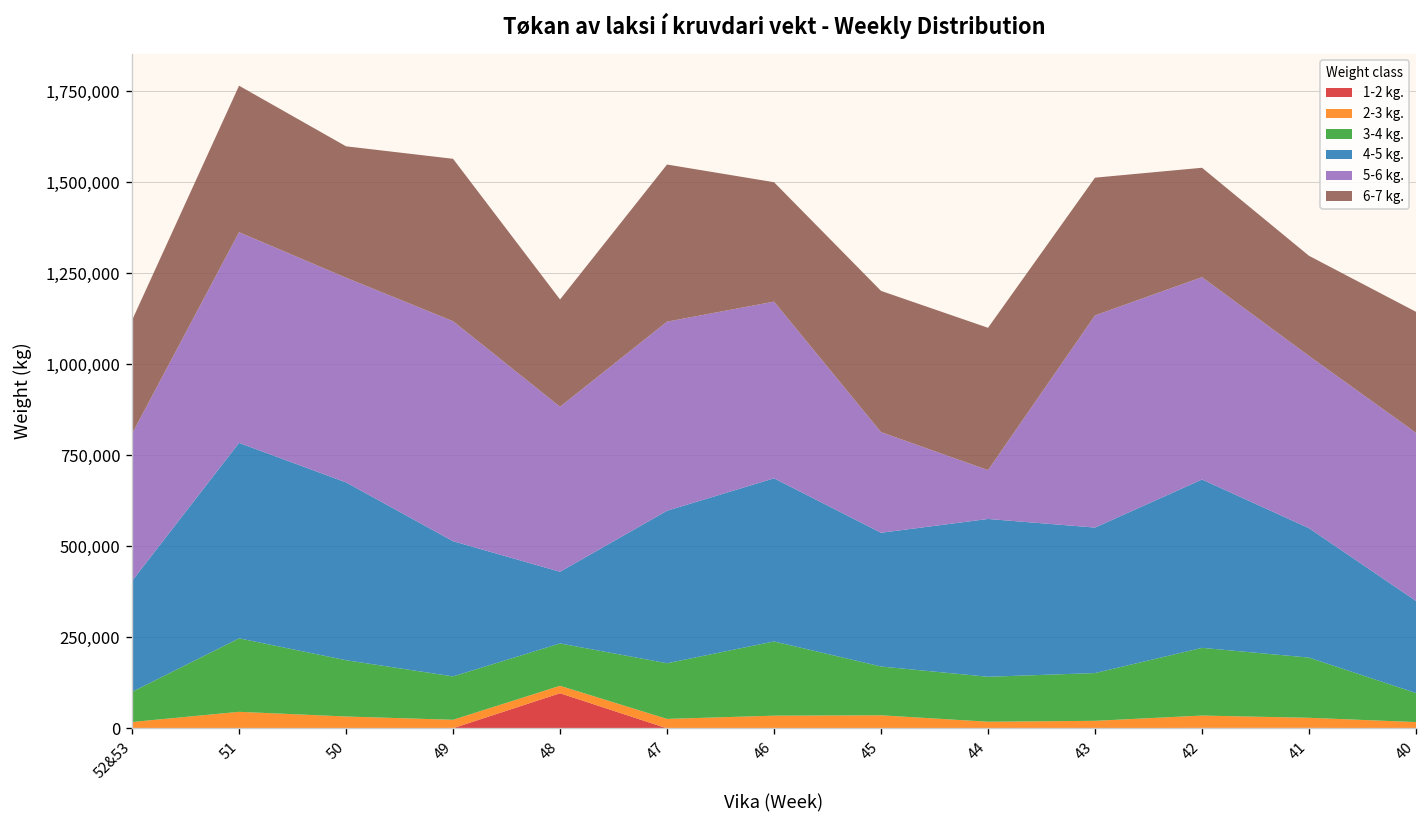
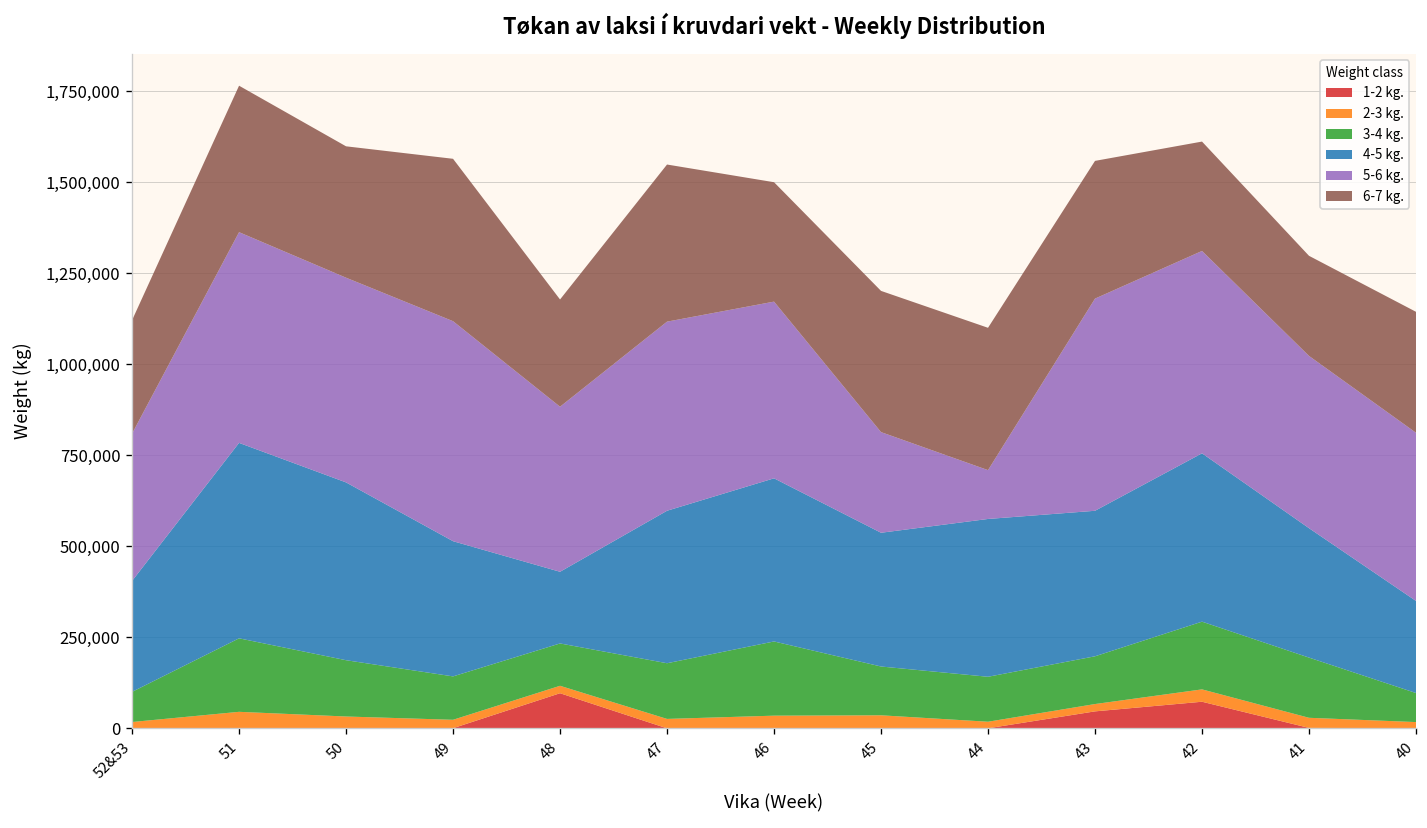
  {
    "1-2 kg.": {
      "48": "100,000",
-     "43": "0",
-     "42": "0"
+     "43": "50,000",
+     "42": "70,000"
    },
    "2-3 kg.": {
      "52&53": "20,000",
      "51": "40,000",
      "50": "30,000",
      "49": "20,000",
      "48": "20,000",
      "47": "30,000",
      "46": "30,000",
      "45": "40,000",
      "44": "20,000",
      "43": "20,000",
      "42": "30,000",
      "41": "30,000",
      "40": "20,000"
    },
    "3-4 kg.": {
      "52&53": "80,000",
      "51": "200,000",
      "50": "150,000",
      "49": "120,000",
      "48": "120,000",
      "47": "150,000",
      "46": "200,000",
      "45": "130,000",
      "44": "120,000",
      "43": "130,000",
      "42": "190,000",
      "41": "170,000",
      "40": "80,000"
    },
    "4-5 kg.": {
      "52&53": "300,000",
      "51": "540,000",
      "50": "490,000",
      "49": "370,000",
      "48": "200,000",
      "47": "420,000",
      "46": "450,000",
      "45": "370,000",
      "44": "430,000",
      "43": "400,000",
      "42": "460,000",
      "41": "360,000",
      "40": "250,000"
    },
    "5-6 kg.": {
      "52&53": "400,000",
      "51": "580,000",
      "50": "560,000",
      "49": "600,000",
      "48": "450,000",
      "47": "520,000",
      "46": "490,000",
      "45": "280,000",
      "44": "130,000",
      "43": "580,000",
      "42": "560,000",
      "41": "470,000",
      "40": "460,000"
    },
    "6-7 kg.": {
      "52&53": "310,000",
      "51": "400,000",
      "50": "360,000",
      "49": "450,000",
      "48": "290,000",
      "47": "430,000",
      "46": "330,000",
      "45": "390,000",
      "44": "390,000",
      "43": "380,000",
      "42": "300,000",
      "41": "270,000",
      "40": "330,000"
    }
  }
